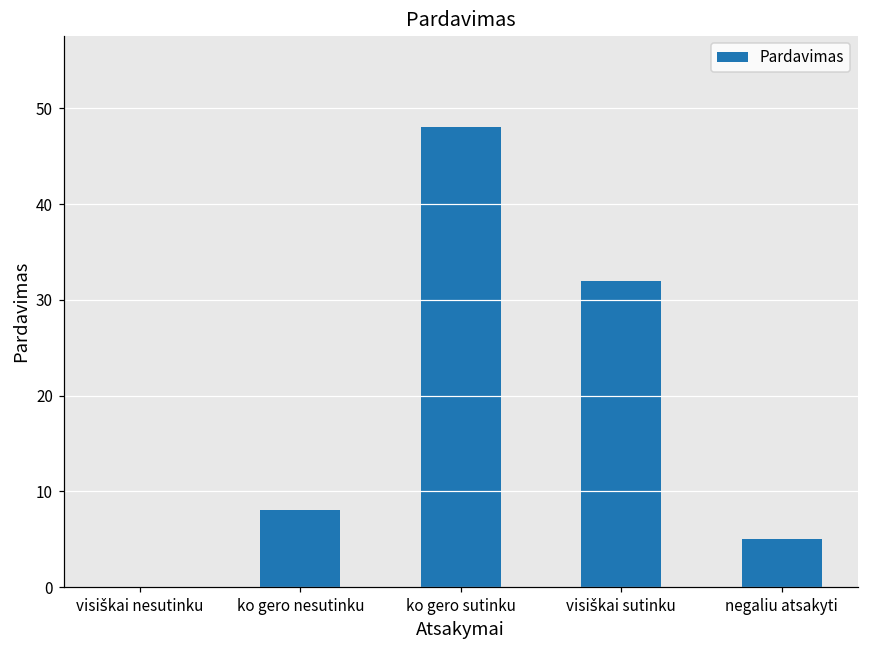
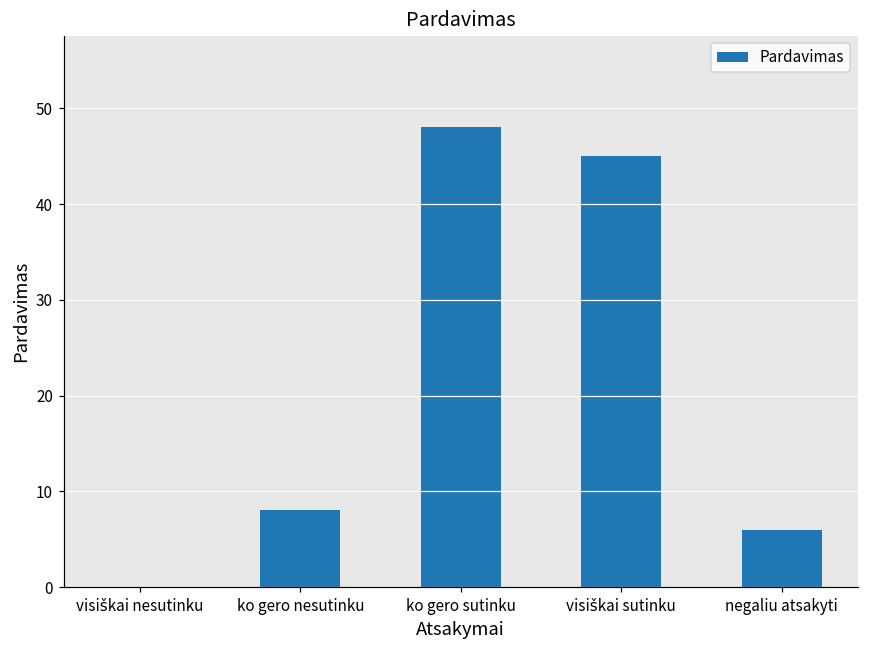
  {
    "visiškai nesutinku": 0,
    "ko gero nesutinku": 8,
    "ko gero sutinku": 48,
-   "visiškai sutinku": 32,
-   "negaliu atsakyti": 5
+   "visiškai sutinku": 45,
+   "negaliu atsakyti": 6
  }
